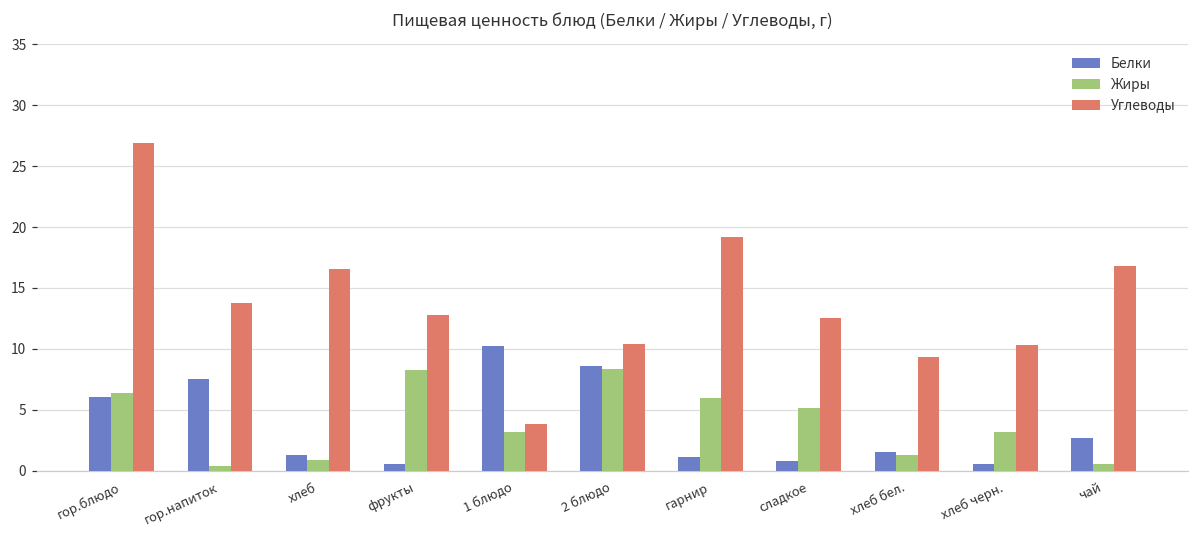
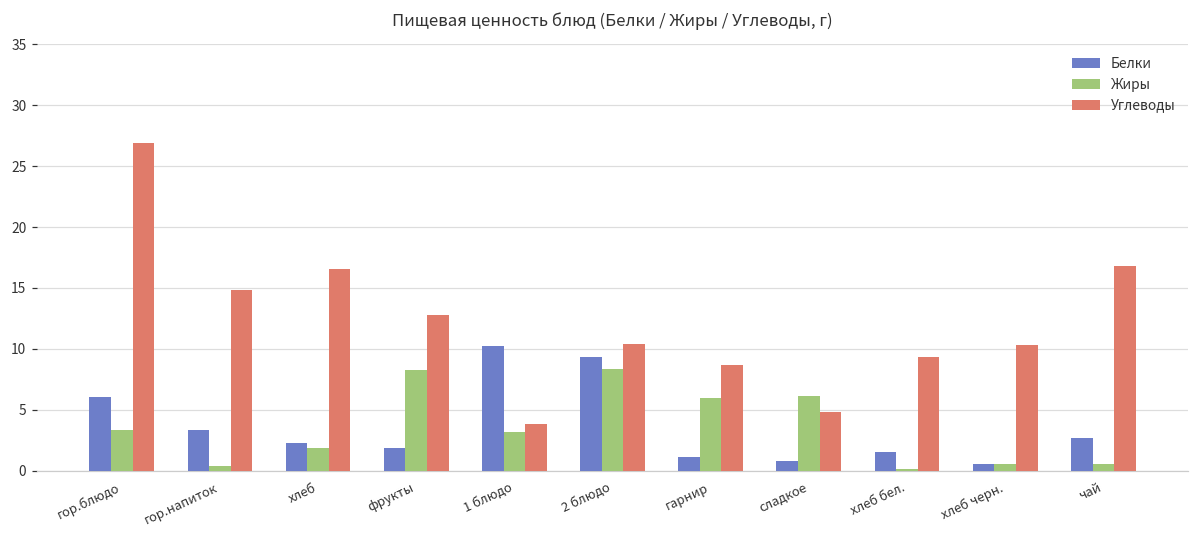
  {
    "Белки": {
      "гор.блюдо": 6.1,
-     "гор.напиток": 7.5,
-     "хлеб": 1.3,
-     "фрукты": 0.5,
+     "гор.напиток": 3.3,
+     "хлеб": 2.3,
+     "фрукты": 1.9,
      "1 блюдо": 10.2,
-     "2 блюдо": 8.6,
+     "2 блюдо": 9.3,
      "гарнир": 1.1,
      "сладкое": 0.8,
      "хлеб бел.": 1.5,
      "хлеб черн.": 0.6,
      "чай": 2.7
    },
    "Жиры": {
-     "гор.блюдо": 6.4,
+     "гор.блюдо": 3.3,
      "гор.напиток": 0.4,
-     "хлеб": 0.9,
+     "хлеб": 1.8,
      "фрукты": 8.2,
      "1 блюдо": 3.2,
      "2 блюдо": 8.4,
      "гарнир": 6.0,
-     "сладкое": 5.1,
-     "хлеб бел.": 1.3,
-     "хлеб черн.": 3.2,
+     "сладкое": 6.1,
+     "хлеб бел.": 0.1,
+     "хлеб черн.": 0.6,
      "чай": 0.5
    },
    "Углеводы": {
      "гор.блюдо": 26.9,
-     "гор.напиток": 13.8,
+     "гор.напиток": 14.8,
      "хлеб": 16.5,
      "фрукты": 12.7,
      "1 блюдо": 3.8,
      "2 блюдо": 10.4,
-     "гарнир": 19.2,
-     "сладкое": 12.5,
+     "гарнир": 8.7,
+     "сладкое": 4.8,
      "хлеб бел.": 9.3,
      "хлеб черн.": 10.3,
      "чай": 16.8
    }
  }
